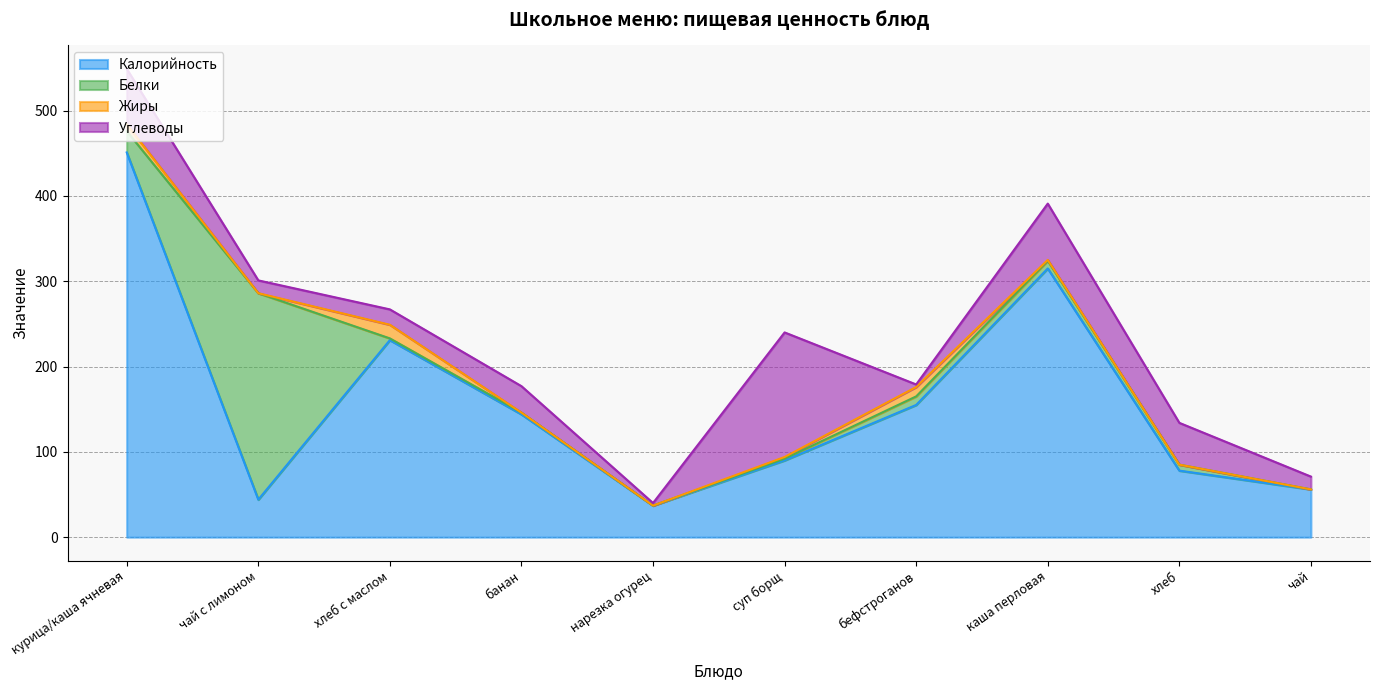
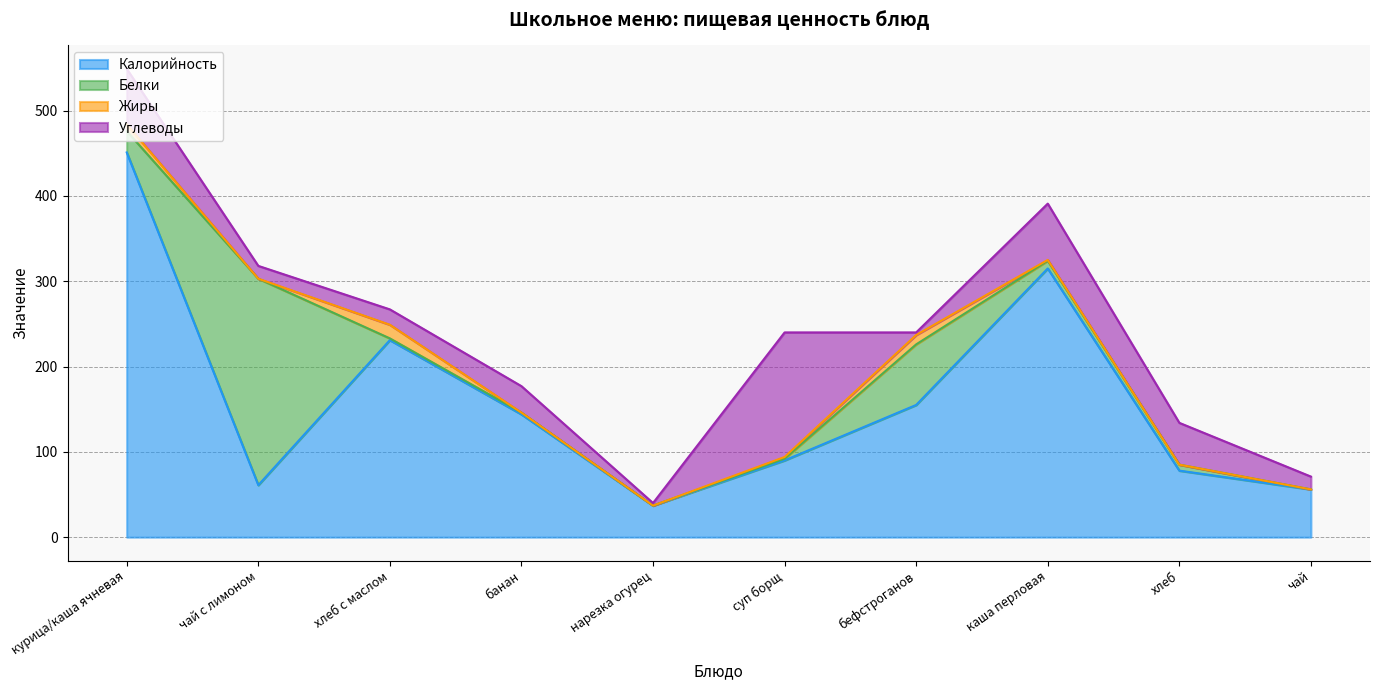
  {
    "Калорийность": {
      "курица/каша ячневая": 450,
-     "чай с лимоном": 40,
+     "чай с лимоном": 60,
      "бефстроганов": 160,
      "каша перловая": 320,
      "хлеб": 80
    },
    "Белки": {
-     "бефстроганов": 10
+     "бефстроганов": 70
    },
    "Жиры": {
      "хлеб с маслом": 20
    },
    "Углеводы": {
      "чай с лимоном": 20,
      "хлеб с маслом": 20,
      "банан": 30,
      "нарезка огурец": 0,
      "суп борщ": 150,
      "каша перловая": 70,
      "хлеб": 50,
      "чай": 20
    }
  }
